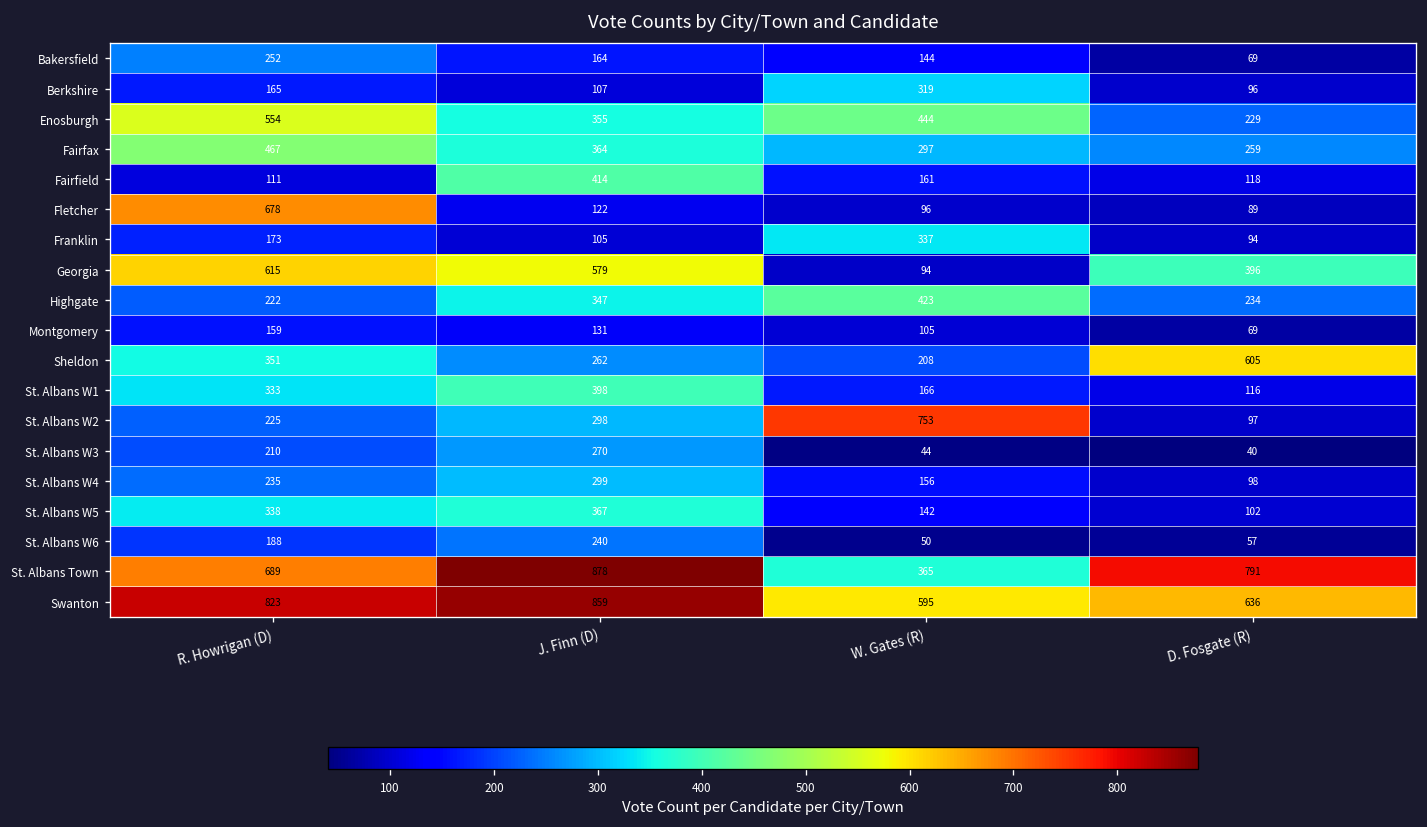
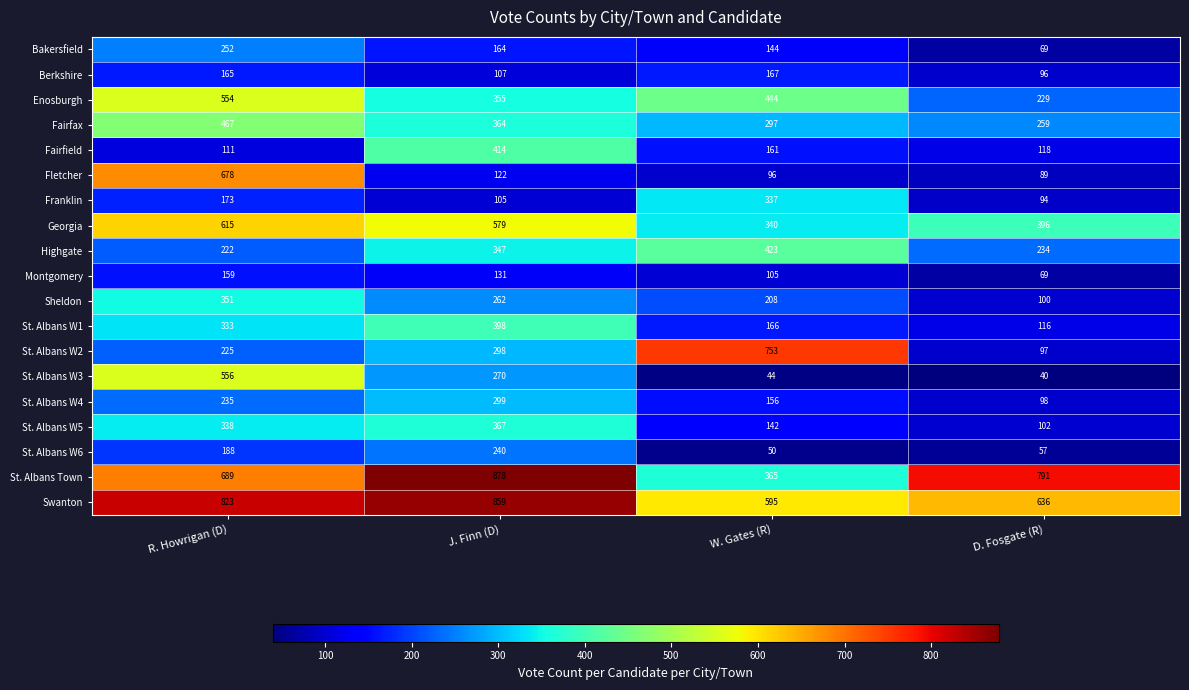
  {
    "Bakersfield": {
      "R. Howrigan (D)": 252,
      "J. Finn (D)": 164,
      "W. Gates (R)": 144,
      "D. Fosgate (R)": 69
    },
    "Berkshire": {
      "R. Howrigan (D)": 165,
      "J. Finn (D)": 107,
-     "W. Gates (R)": 319,
+     "W. Gates (R)": 167,
      "D. Fosgate (R)": 96
    },
    "Enosburgh": {
      "R. Howrigan (D)": 554,
      "J. Finn (D)": 355,
      "W. Gates (R)": 444,
      "D. Fosgate (R)": 229
    },
    "Fairfax": {
      "R. Howrigan (D)": 467,
      "J. Finn (D)": 364,
      "W. Gates (R)": 297,
      "D. Fosgate (R)": 259
    },
    "Fairfield": {
      "R. Howrigan (D)": 111,
      "J. Finn (D)": 414,
      "W. Gates (R)": 161,
      "D. Fosgate (R)": 118
    },
    "Fletcher": {
      "R. Howrigan (D)": 678,
      "J. Finn (D)": 122,
      "W. Gates (R)": 96,
      "D. Fosgate (R)": 89
    },
    "Franklin": {
      "R. Howrigan (D)": 173,
      "J. Finn (D)": 105,
      "W. Gates (R)": 337,
      "D. Fosgate (R)": 94
    },
    "Georgia": {
      "R. Howrigan (D)": 615,
      "J. Finn (D)": 579,
-     "W. Gates (R)": 94,
+     "W. Gates (R)": 340,
      "D. Fosgate (R)": 396
    },
    "Highgate": {
      "R. Howrigan (D)": 222,
      "J. Finn (D)": 347,
      "W. Gates (R)": 423,
      "D. Fosgate (R)": 234
    },
    "Montgomery": {
      "R. Howrigan (D)": 159,
      "J. Finn (D)": 131,
      "W. Gates (R)": 105,
      "D. Fosgate (R)": 69
    },
    "Sheldon": {
      "R. Howrigan (D)": 351,
      "J. Finn (D)": 262,
      "W. Gates (R)": 208,
-     "D. Fosgate (R)": 605
+     "D. Fosgate (R)": 100
    },
    "St. Albans W1": {
      "R. Howrigan (D)": 333,
      "J. Finn (D)": 398,
      "W. Gates (R)": 166,
      "D. Fosgate (R)": 116
    },
    "St. Albans W2": {
      "R. Howrigan (D)": 225,
      "J. Finn (D)": 298,
      "W. Gates (R)": 753,
      "D. Fosgate (R)": 97
    },
    "St. Albans W3": {
-     "R. Howrigan (D)": 210,
+     "R. Howrigan (D)": 556,
      "J. Finn (D)": 270,
      "W. Gates (R)": 44,
      "D. Fosgate (R)": 40
    },
    "St. Albans W4": {
      "R. Howrigan (D)": 235,
      "J. Finn (D)": 299,
      "W. Gates (R)": 156,
      "D. Fosgate (R)": 98
    },
    "St. Albans W5": {
      "R. Howrigan (D)": 338,
      "J. Finn (D)": 367,
      "W. Gates (R)": 142,
      "D. Fosgate (R)": 102
    },
    "St. Albans W6": {
      "R. Howrigan (D)": 188,
      "J. Finn (D)": 240,
      "W. Gates (R)": 50,
      "D. Fosgate (R)": 57
    },
    "St. Albans Town": {
      "R. Howrigan (D)": 689,
      "J. Finn (D)": 878,
      "W. Gates (R)": 365,
      "D. Fosgate (R)": 791
    },
    "Swanton": {
      "R. Howrigan (D)": 823,
      "J. Finn (D)": 859,
      "W. Gates (R)": 595,
      "D. Fosgate (R)": 636
    }
  }
